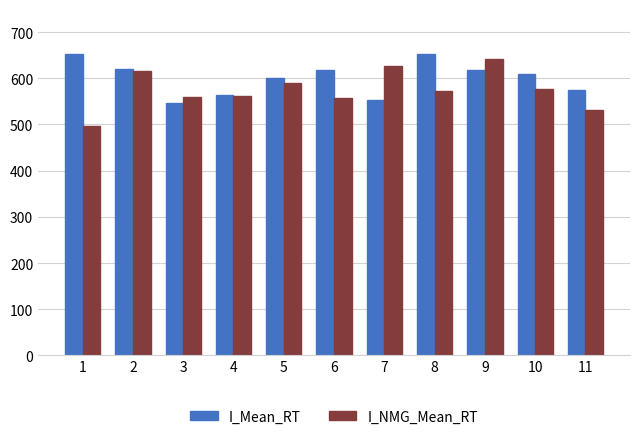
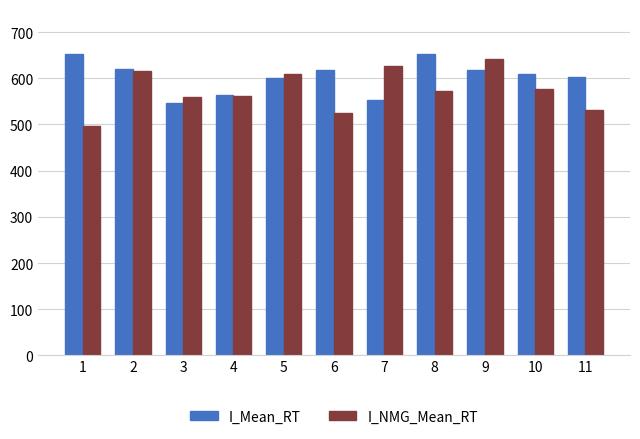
  {
    "I_Mean_RT": {
      "1": 650,
      "2": 620,
      "3": 550,
      "4": 560,
      "5": 600,
      "6": 620,
      "7": 550,
      "8": 650,
      "9": 620,
      "10": 610,
-     "11": 570
+     "11": 600
    },
    "I_NMG_Mean_RT": {
      "1": 500,
      "2": 620,
      "3": 560,
      "4": 560,
-     "5": 590,
-     "6": 560,
+     "5": 610,
+     "6": 530,
      "7": 630,
      "8": 570,
      "9": 640,
      "10": 580,
      "11": 530
    }
  }
